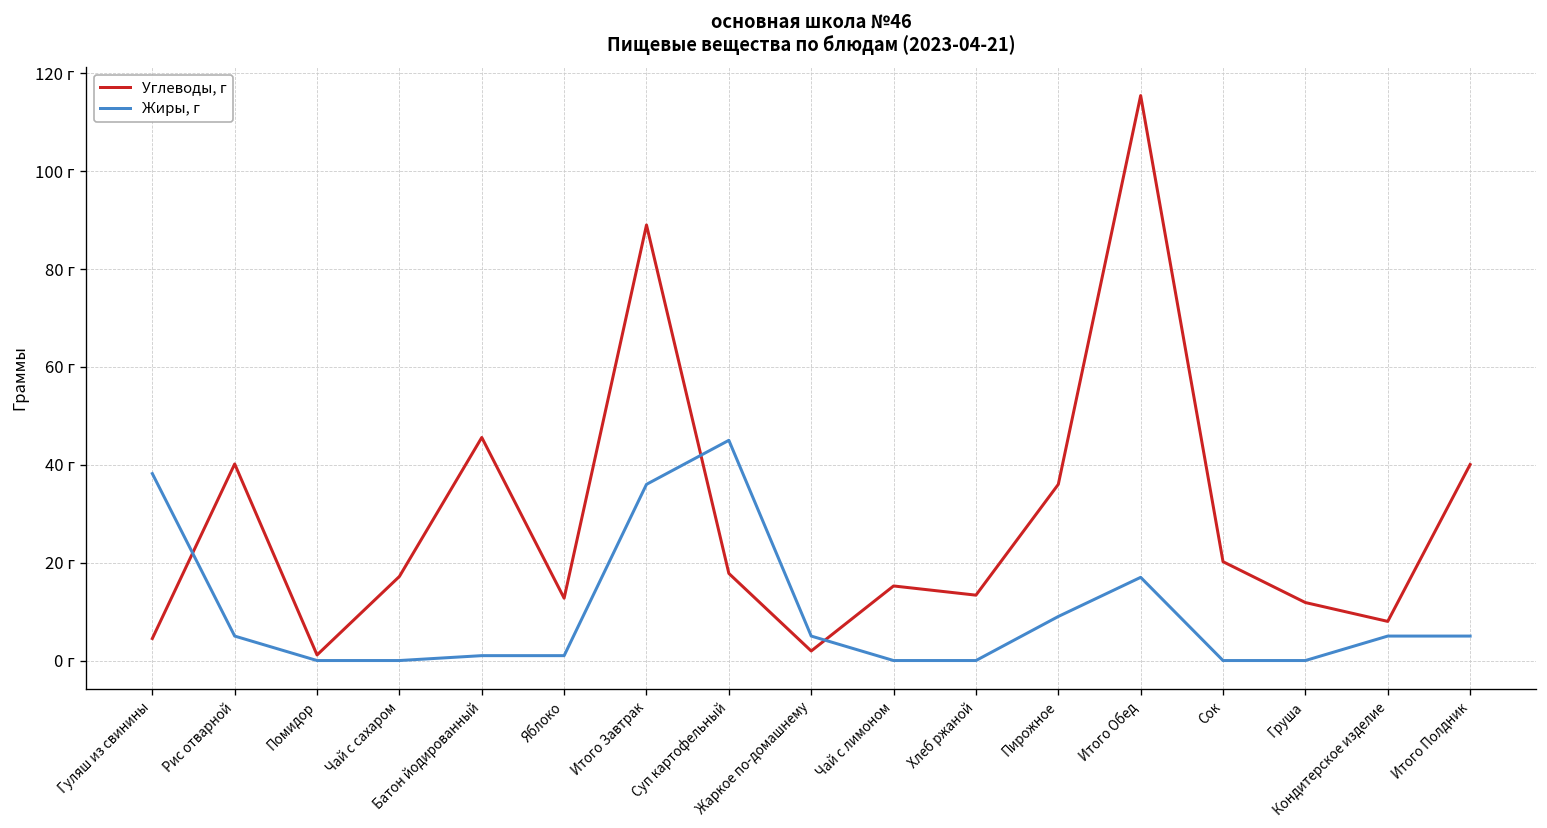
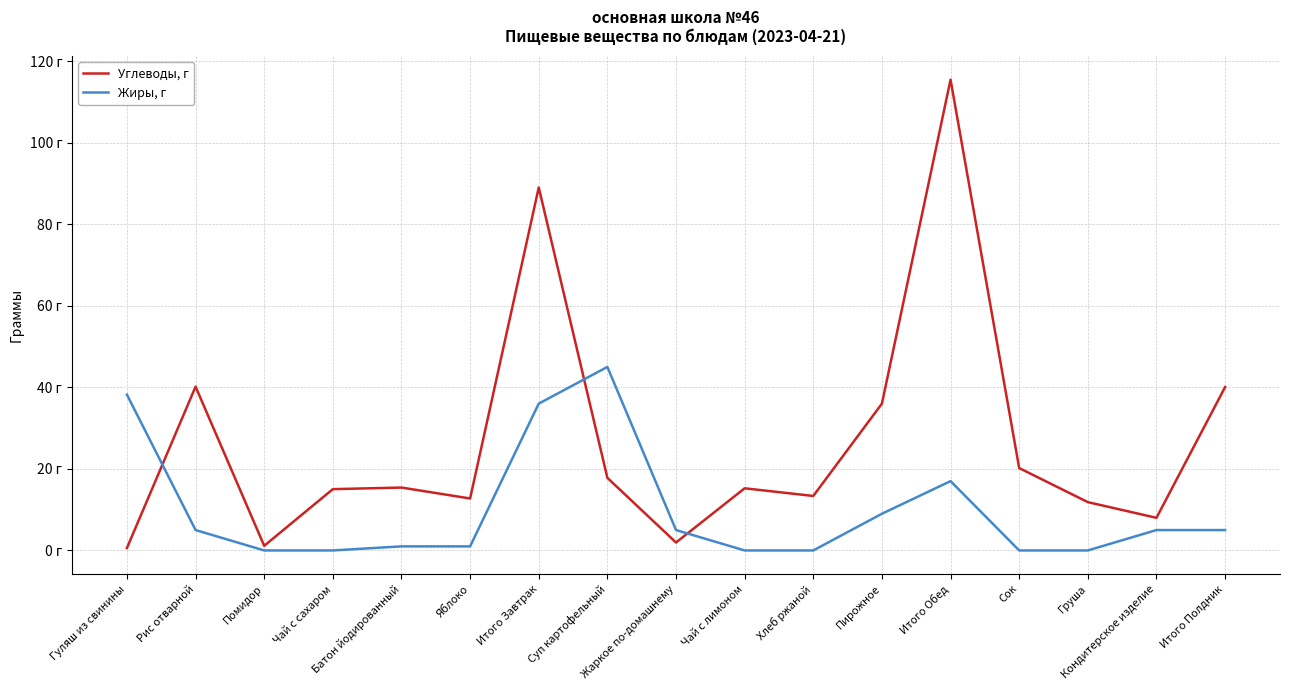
  {
    "Углеводы, г": {
-     "Гуляш из свинины": "5 г",
+     "Гуляш из свинины": "1 г",
      "Рис отварной": "40 г",
      "Помидор": "1 г",
-     "Чай с сахаром": "17 г",
-     "Батон йодированный": "46 г",
+     "Чай с сахаром": "15 г",
+     "Батон йодированный": "15 г",
      "Яблоко": "13 г",
      "Итого Завтрак": "89 г",
      "Суп картофельный": "18 г",
      "Жаркое по-домашнему": "2 г",
      "Чай с лимоном": "15 г",
      "Хлеб ржаной": "13 г",
      "Пирожное": "36 г",
      "Итого Обед": "115 г",
      "Сок": "20 г",
      "Груша": "12 г",
      "Кондитерское изделие": "8 г",
      "Итого Полдник": "40 г"
    },
    "Жиры, г": {
      "Гуляш из свинины": "38 г",
      "Рис отварной": "5 г",
      "Помидор": "0 г",
      "Чай с сахаром": "0 г",
      "Батон йодированный": "1 г",
      "Яблоко": "1 г",
      "Итого Завтрак": "36 г",
      "Суп картофельный": "45 г",
      "Жаркое по-домашнему": "5 г",
      "Чай с лимоном": "0 г",
      "Хлеб ржаной": "0 г",
      "Пирожное": "9 г",
      "Итого Обед": "17 г",
      "Сок": "0 г",
      "Груша": "0 г",
      "Кондитерское изделие": "5 г",
      "Итого Полдник": "5 г"
    }
  }
